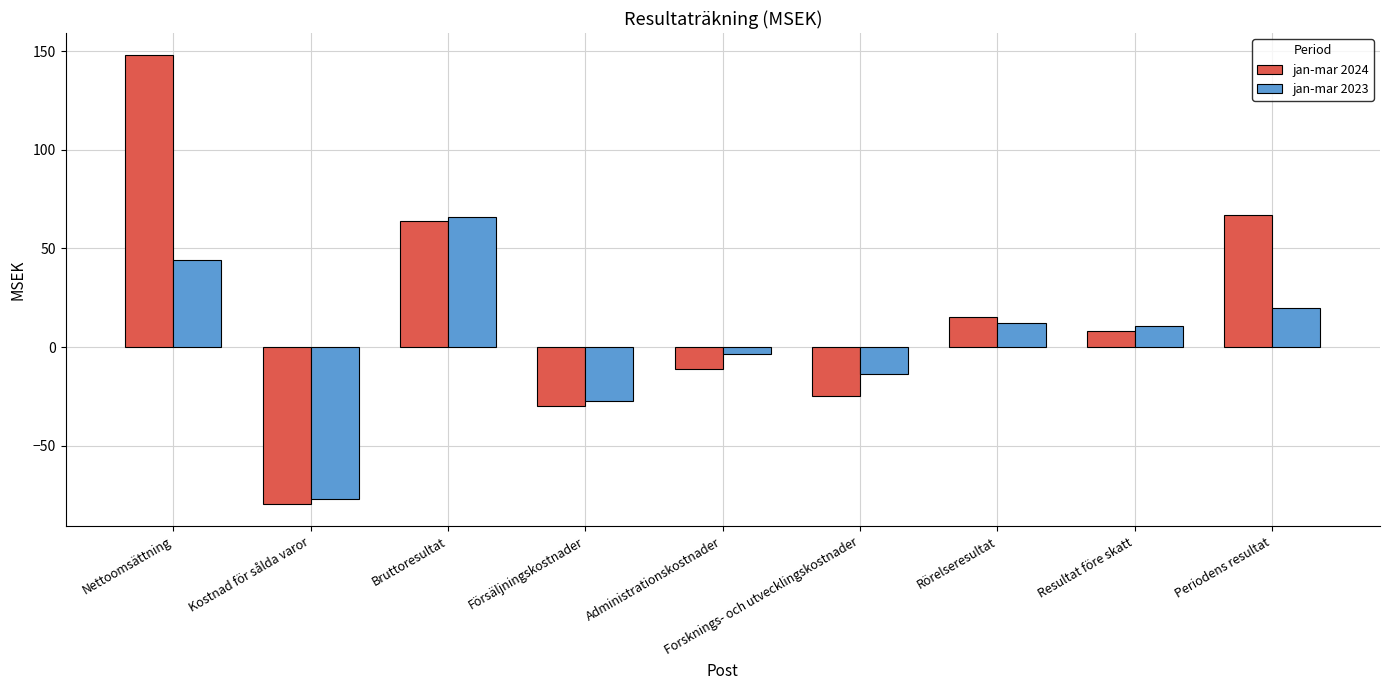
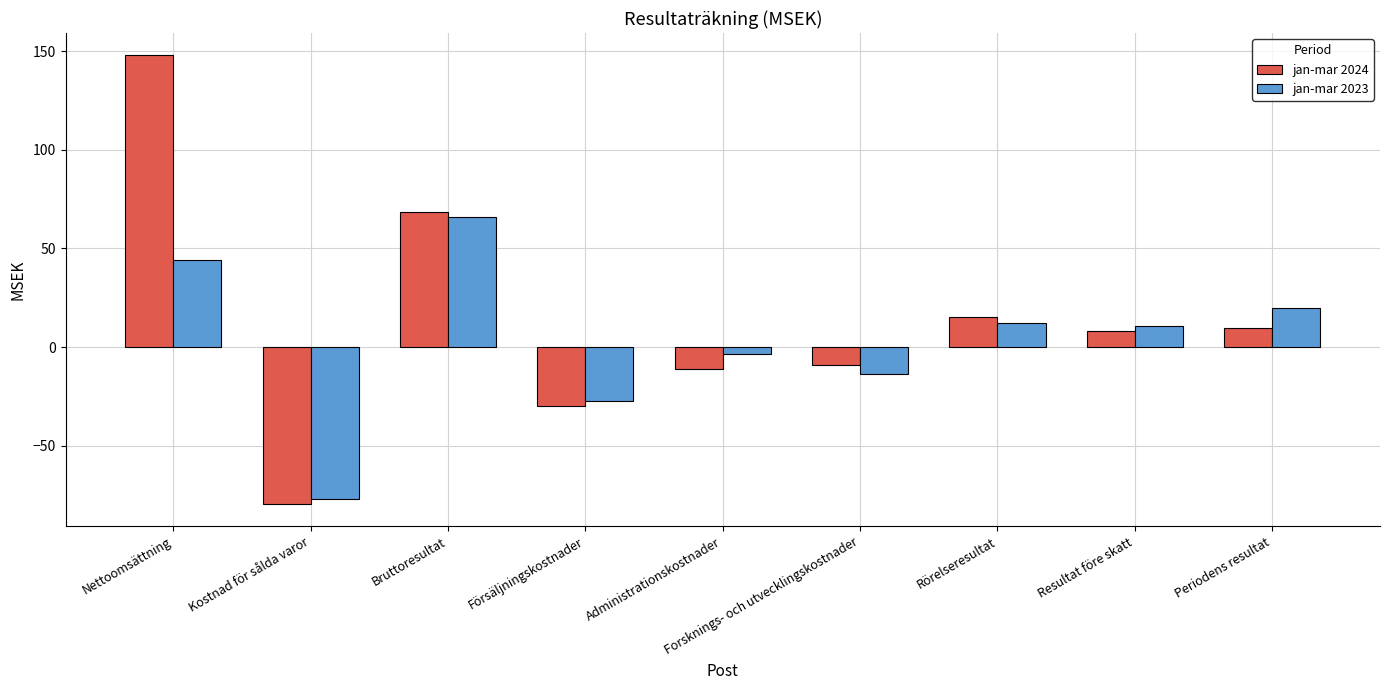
  {
    "jan-mar 2024": {
      "Nettoomsättning": 148,
      "Kostnad för sålda varor": -79,
-     "Bruttoresultat": 64,
+     "Bruttoresultat": 68,
      "Försäljningskostnader": -30,
      "Administrationskostnader": -11,
-     "Forsknings- och utvecklingskostnader": -25,
+     "Forsknings- och utvecklingskostnader": -9,
      "Rörelseresultat": 15,
      "Resultat före skatt": 8,
-     "Periodens resultat": 67
+     "Periodens resultat": 10
    },
    "jan-mar 2023": {
      "Nettoomsättning": 44,
      "Kostnad för sålda varor": -77,
      "Bruttoresultat": 66,
      "Försäljningskostnader": -27,
      "Administrationskostnader": -4,
      "Forsknings- och utvecklingskostnader": -14,
      "Rörelseresultat": 12,
      "Resultat före skatt": 11,
      "Periodens resultat": 20
    }
  }
